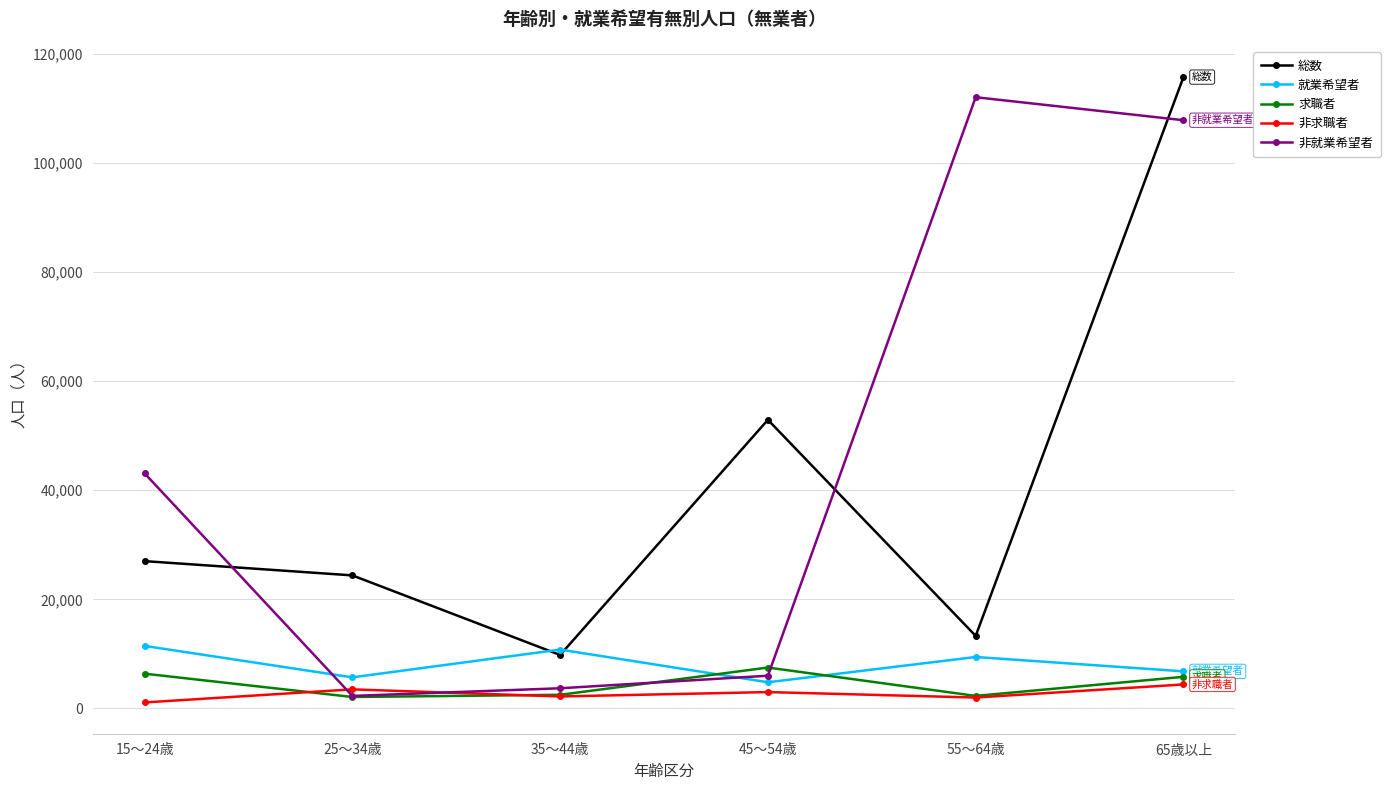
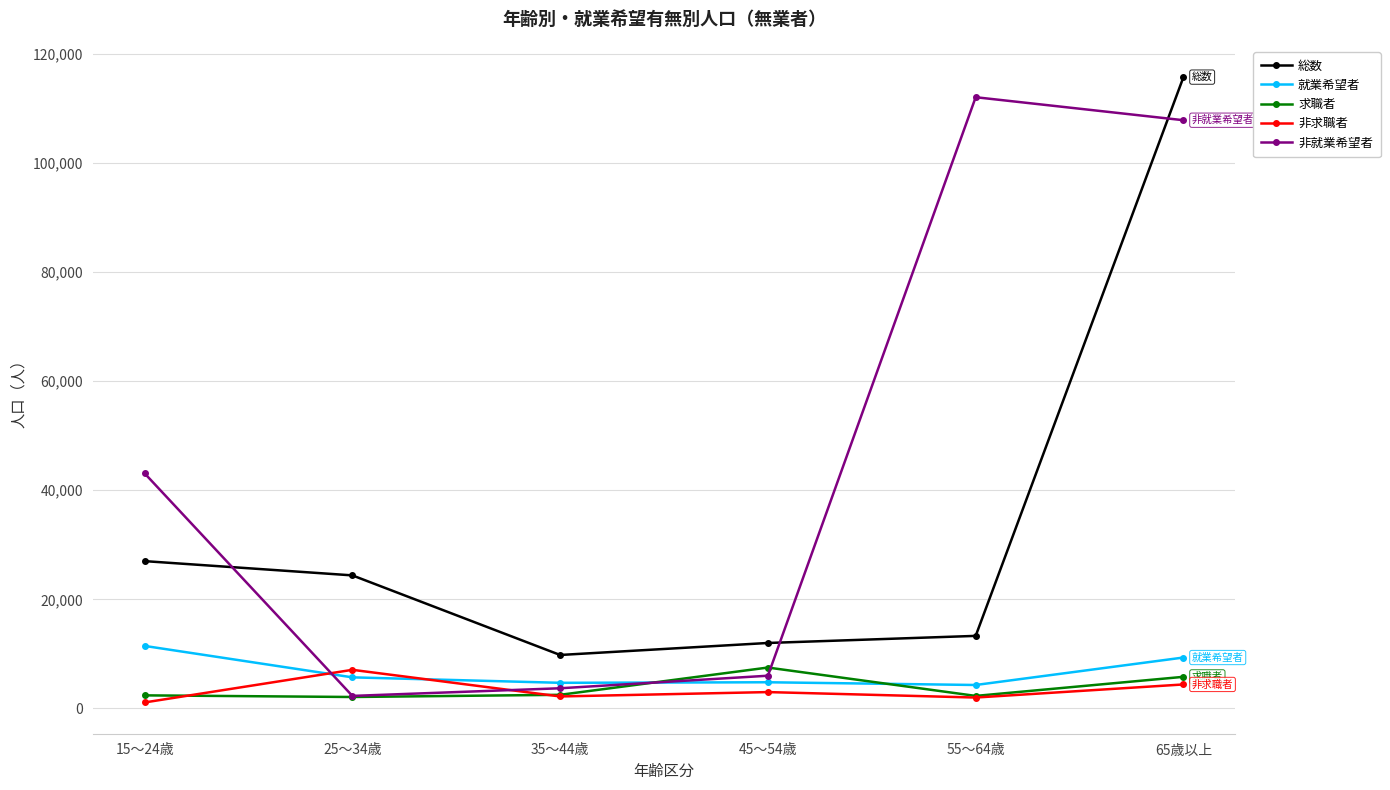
  {
    "総数": {
      "15～24歳": "27,000",
      "25～34歳": "24,000",
      "35～44歳": "10,000",
-     "45～54歳": "53,000",
+     "45～54歳": "12,000",
      "55～64歳": "13,000",
      "65歳以上": "116,000"
    },
    "就業希望者": {
      "15～24歳": "11,000",
      "25～34歳": "6,000",
-     "35～44歳": "11,000",
+     "35～44歳": "5,000",
      "45～54歳": "5,000",
-     "55～64歳": "9,000",
-     "65歳以上": "7,000"
+     "55～64歳": "4,000",
+     "65歳以上": "9,000"
    },
    "求職者": {
-     "15～24歳": "6,000",
+     "15～24歳": "2,000",
      "45～54歳": "7,000",
      "65歳以上": "6,000"
    },
    "非求職者": {
      "15～24歳": "1,000",
-     "25～34歳": "4,000",
+     "25～34歳": "7,000",
      "45～54歳": "3,000",
      "65歳以上": "4,000"
    },
    "非就業希望者": {
      "15～24歳": "43,000",
      "35～44歳": "4,000",
      "45～54歳": "6,000",
      "55～64歳": "112,000",
      "65歳以上": "108,000"
    }
  }
